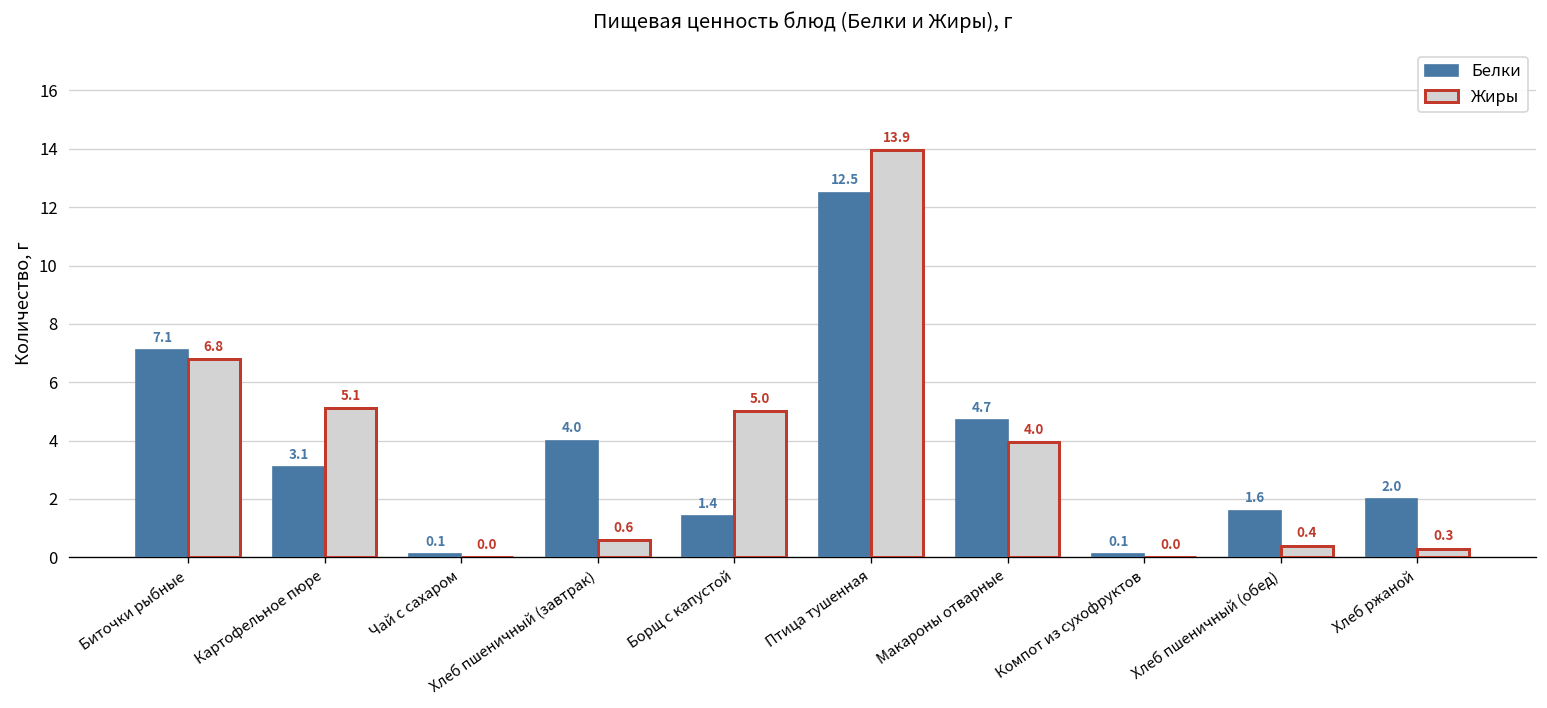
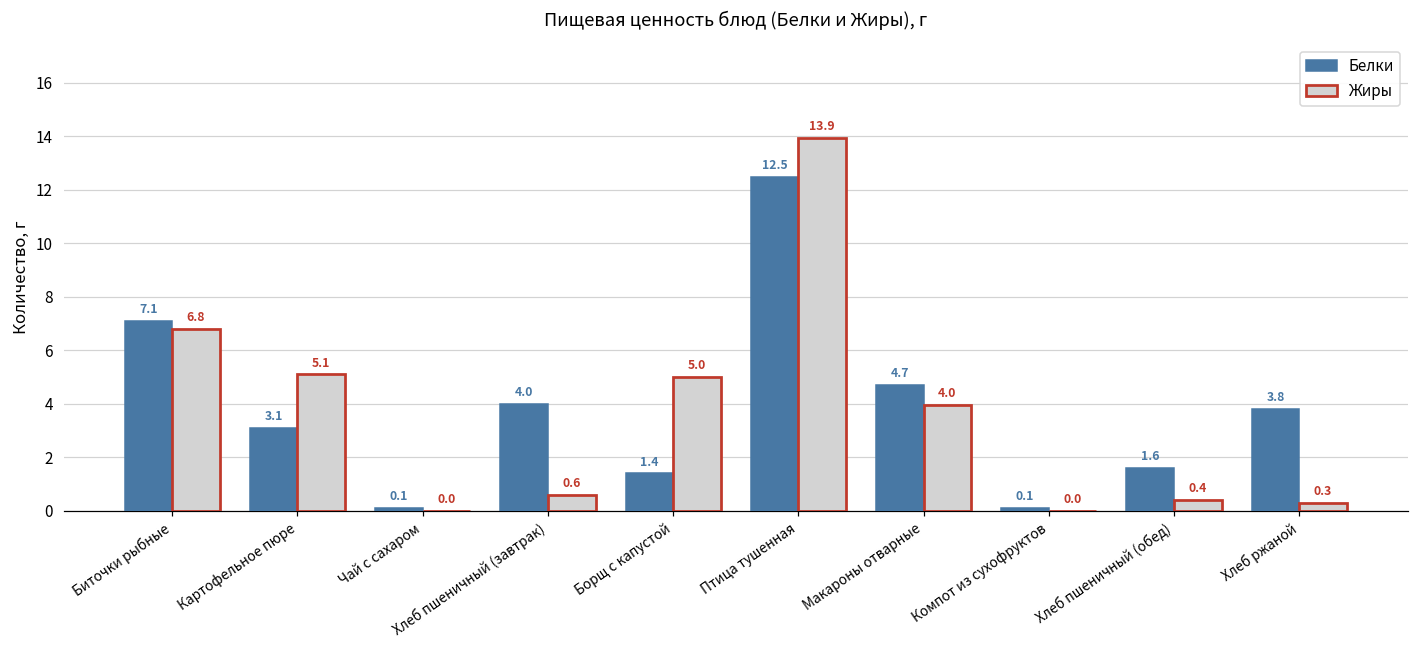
  {
    "Белки": {
      "Биточки рыбные": 7.1,
      "Картофельное пюре": 3.1,
      "Чай с сахаром": 0.1,
      "Хлеб пшеничный (завтрак)": 4.0,
      "Борщ с капустой": 1.4,
      "Птица тушенная": 12.5,
      "Макароны отварные": 4.7,
      "Компот из сухофруктов": 0.1,
      "Хлеб пшеничный (обед)": 1.6,
-     "Хлеб ржаной": 2.0
+     "Хлеб ржаной": 3.8
    },
    "Жиры": {
      "Биточки рыбные": 6.8,
      "Картофельное пюре": 5.1,
      "Чай с сахаром": 0.0,
      "Хлеб пшеничный (завтрак)": 0.6,
      "Борщ с капустой": 5.0,
      "Птица тушенная": 13.9,
      "Макароны отварные": 4.0,
      "Компот из сухофруктов": 0.0,
      "Хлеб пшеничный (обед)": 0.4,
      "Хлеб ржаной": 0.3
    }
  }
